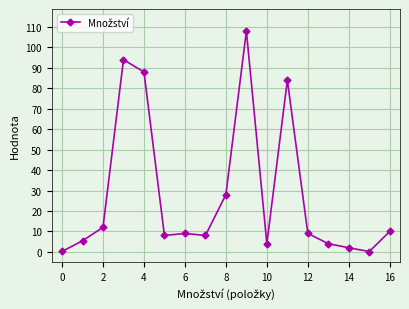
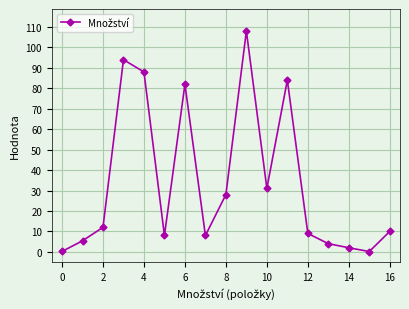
  {
    "0": 0,
    "2": 12,
-   "6": 9,
-   "10": 4,
+   "6": 82,
+   "10": 31,
    "12": 9,
    "14": 2,
    "16": 10
  }
